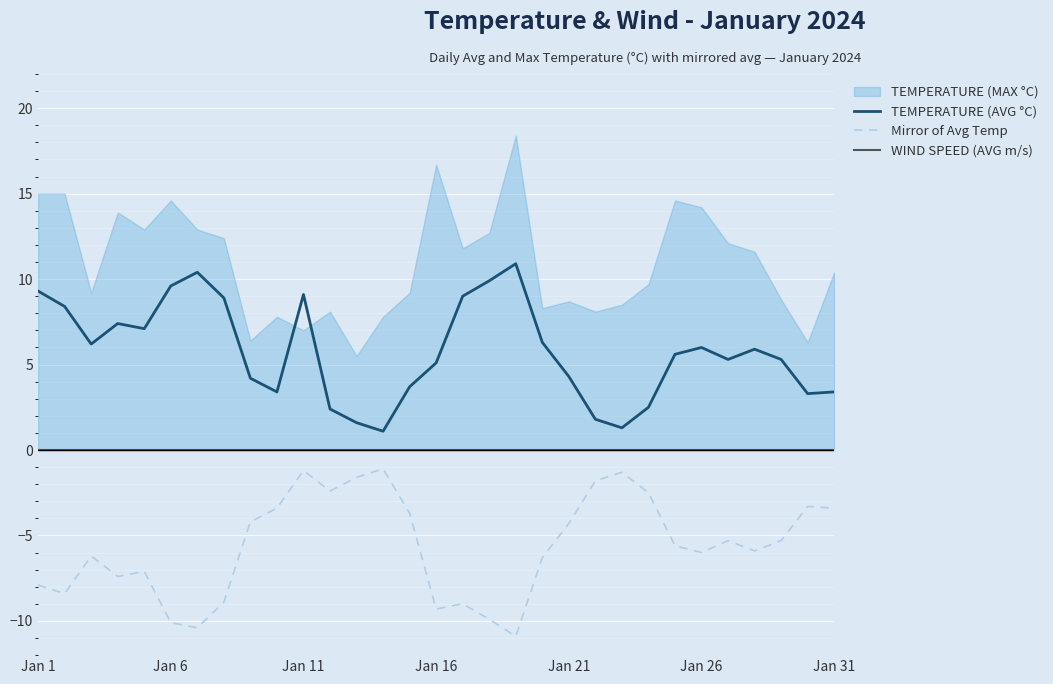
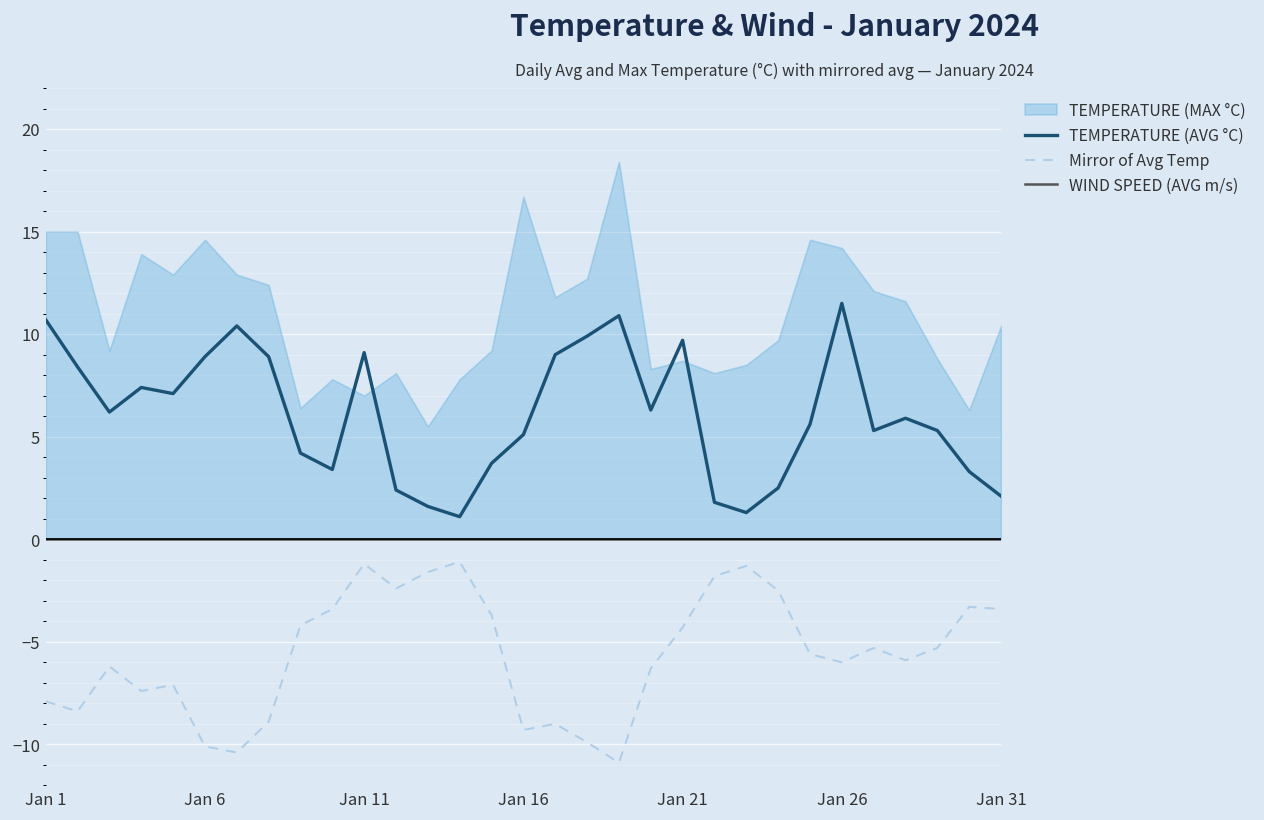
  {
    "TEMPERATURE (AVG °C)": {
-     "Jan 1": 9.3,
-     "Jan 6": 9.6,
+     "Jan 1": 10.7,
+     "Jan 6": 8.9,
      "Jan 11": 9.1,
      "Jan 16": 5.1,
-     "Jan 21": 4.3,
-     "Jan 26": 6.0,
-     "Jan 31": 3.4
+     "Jan 21": 9.7,
+     "Jan 26": 11.5,
+     "Jan 31": 2.1
    },
    "WIND SPEED (AVG m/s)": {
      "Jan 1": 0.0,
      "Jan 6": 0.0,
      "Jan 11": 0.0,
      "Jan 16": 0.0,
      "Jan 21": 0.0,
      "Jan 26": 0.0,
      "Jan 31": 0.0
    }
  }
